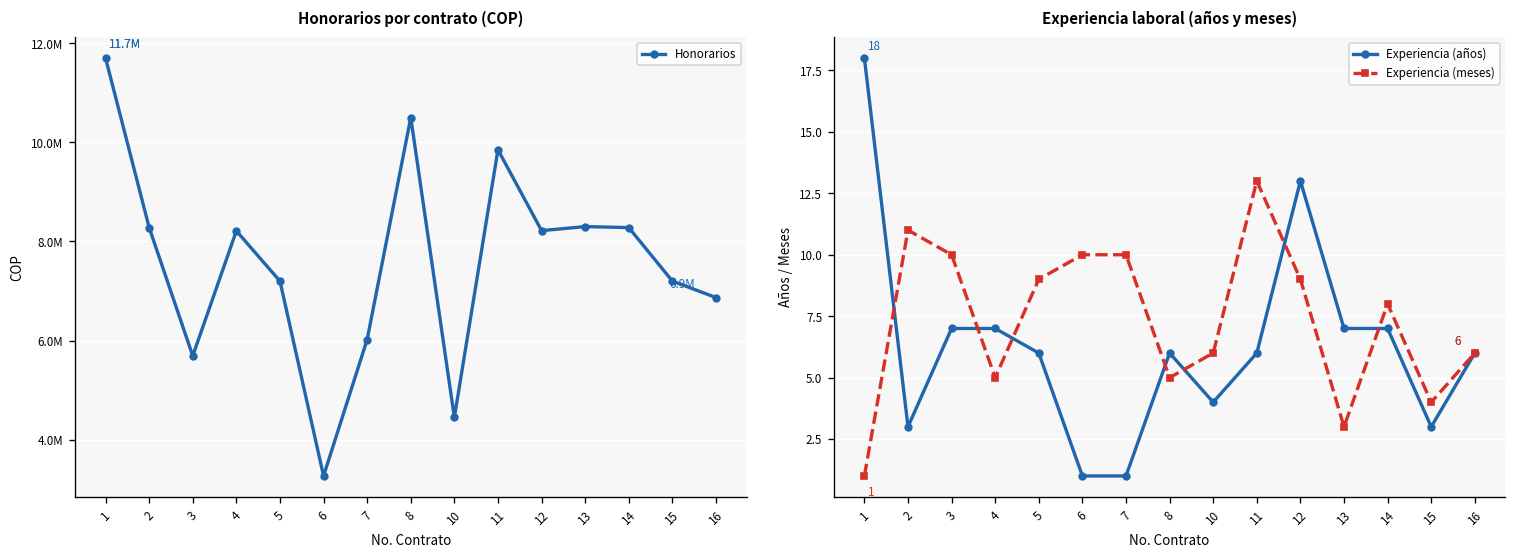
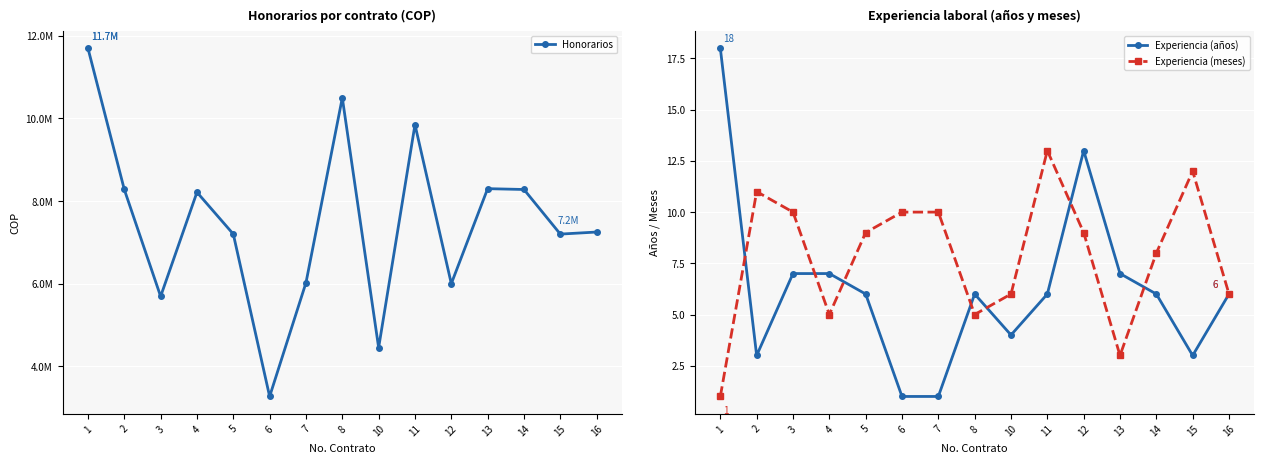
  {
    "Honorarios por contrato (COP)": {
-     "12": "8200000",
+     "12": "6000000",
      "15": "7.2M",
-     "16": "6.9M"
+     "16": "7.2M"
    },
    "Experiencia laboral (años y meses)": {
      "Experiencia (años)": {
        "2": "3",
        "3": "7",
        "4": "7",
        "5": "6",
        "6": "1",
        "7": "1",
        "8": "6",
        "10": "4",
        "11": "6",
        "12": "13",
        "13": "7",
-       "14": "7",
+       "14": "6",
        "15": "3"
      },
      "Experiencia (meses)": {
        "2": "11",
        "3": "10",
        "4": "5",
        "5": "9",
        "6": "10",
        "7": "10",
        "8": "5",
        "10": "6",
        "11": "13",
        "12": "9",
        "13": "3",
        "14": "8",
-       "15": "4"
+       "15": "12"
      }
    }
  }
